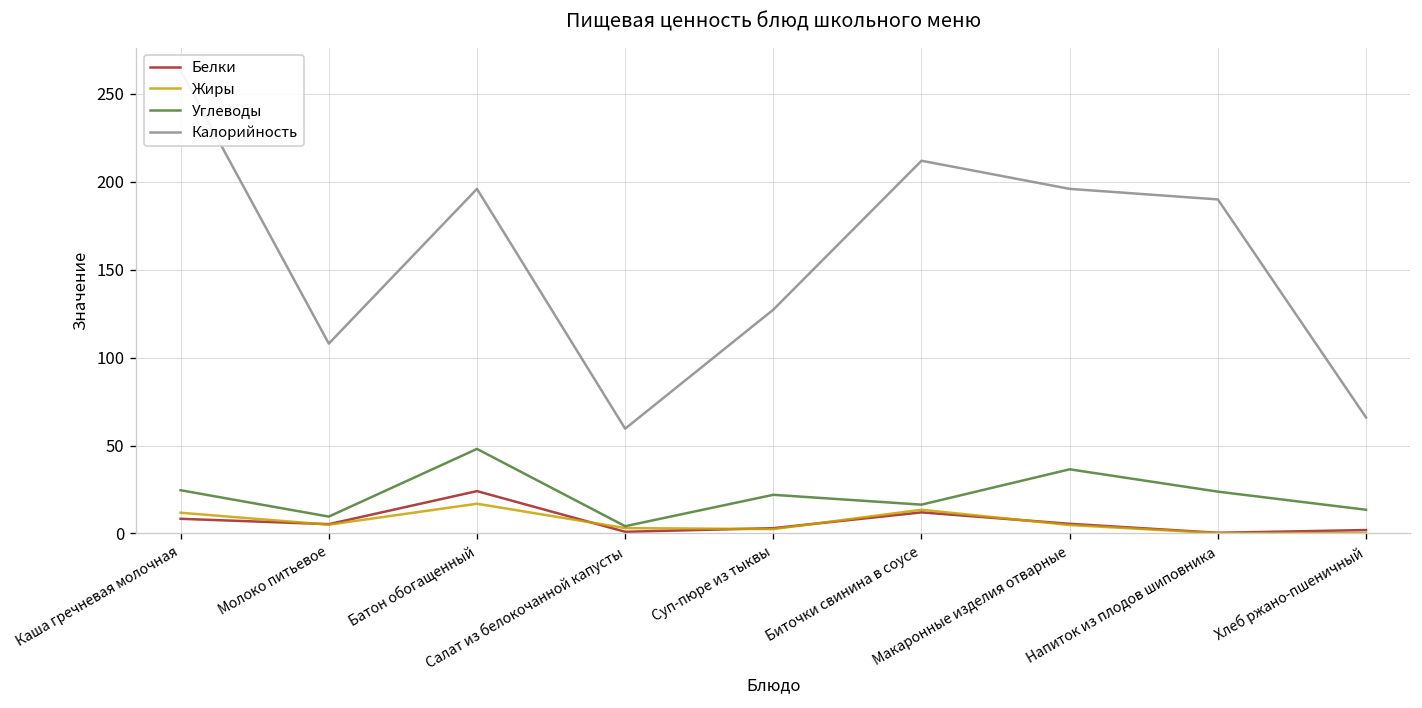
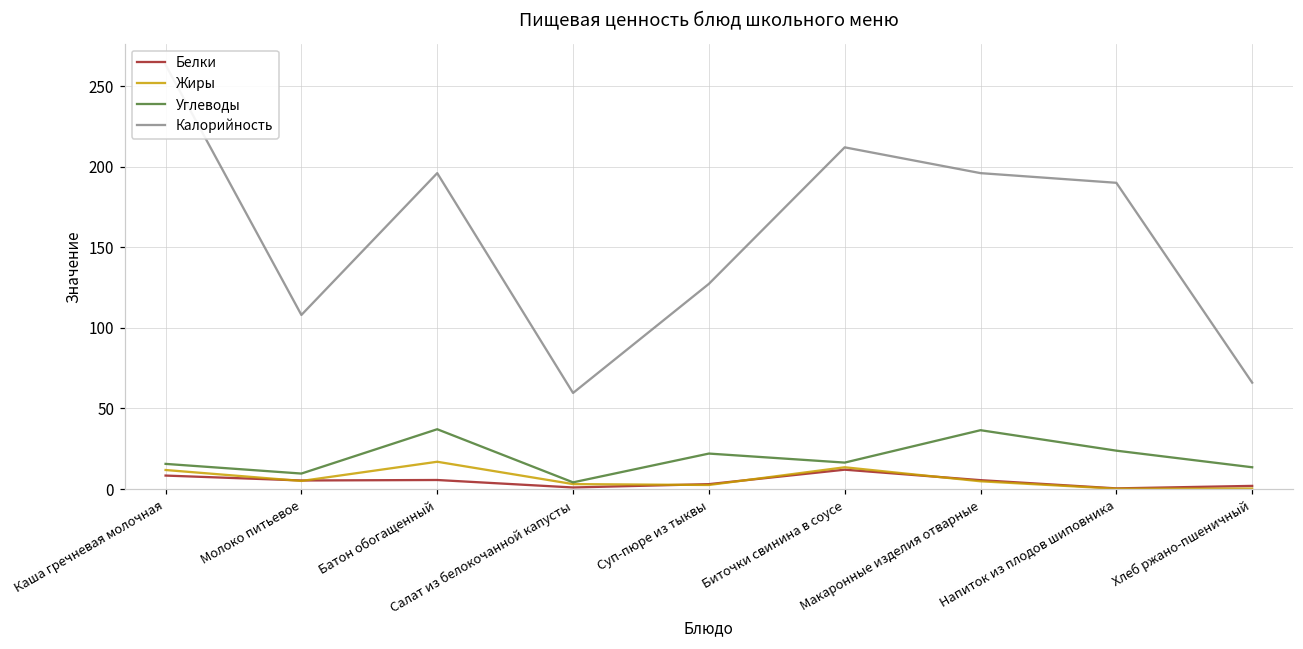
  {
    "Белки": {
      "Каша гречневая молочная": 8,
-     "Батон обогащенный": 24,
+     "Батон обогащенный": 6,
      "Салат из белокочанной капусты": 1
    },
    "Жиры": {
      "Каша гречневая молочная": 12,
      "Батон обогащенный": 17
    },
    "Углеводы": {
-     "Каша гречневая молочная": 25,
+     "Каша гречневая молочная": 16,
      "Молоко питьевое": 10,
-     "Батон обогащенный": 48,
+     "Батон обогащенный": 37,
      "Суп-пюре из тыквы": 22,
      "Биточки свинина в соусе": 16,
      "Макаронные изделия отварные": 37,
      "Напиток из плодов шиповника": 24,
      "Хлеб ржано-пшеничный": 14
    },
    "Калорийность": {
      "Молоко питьевое": 108,
      "Батон обогащенный": 196,
      "Салат из белокочанной капусты": 60,
      "Суп-пюре из тыквы": 127,
      "Биточки свинина в соусе": 212,
      "Макаронные изделия отварные": 196,
      "Напиток из плодов шиповника": 190,
      "Хлеб ржано-пшеничный": 66
    }
  }
